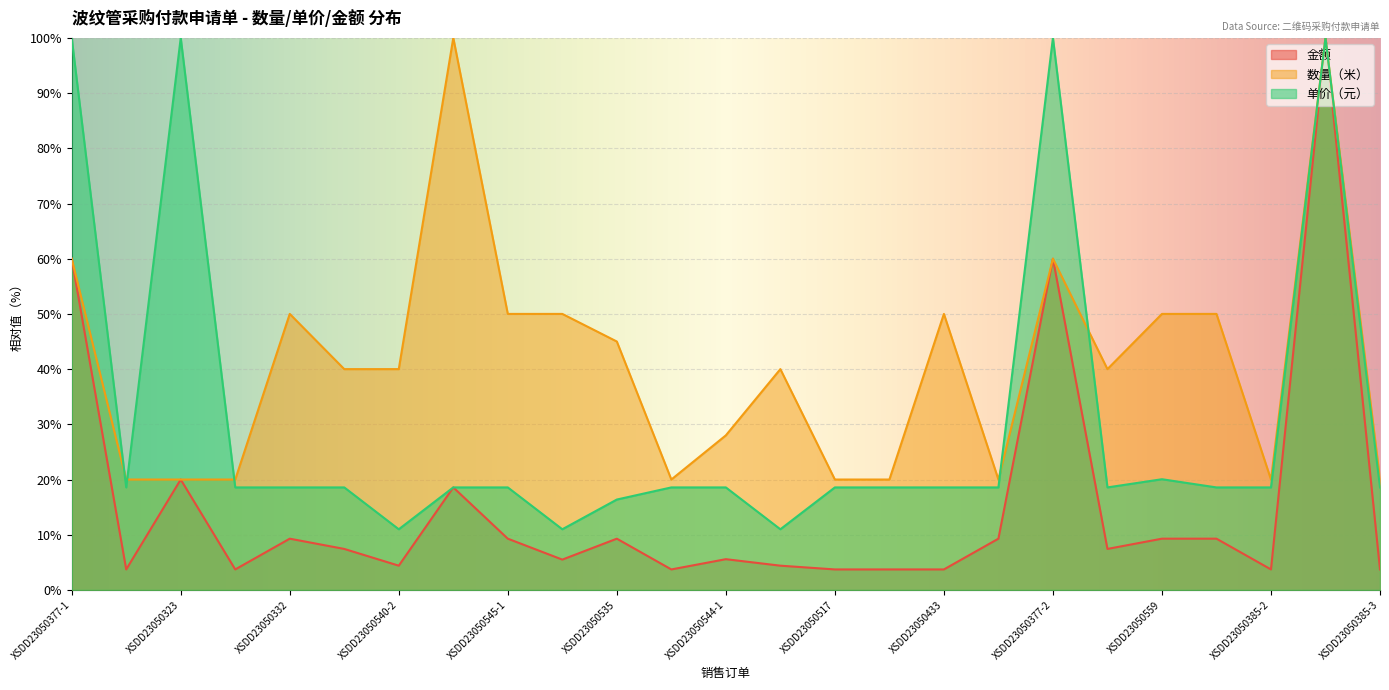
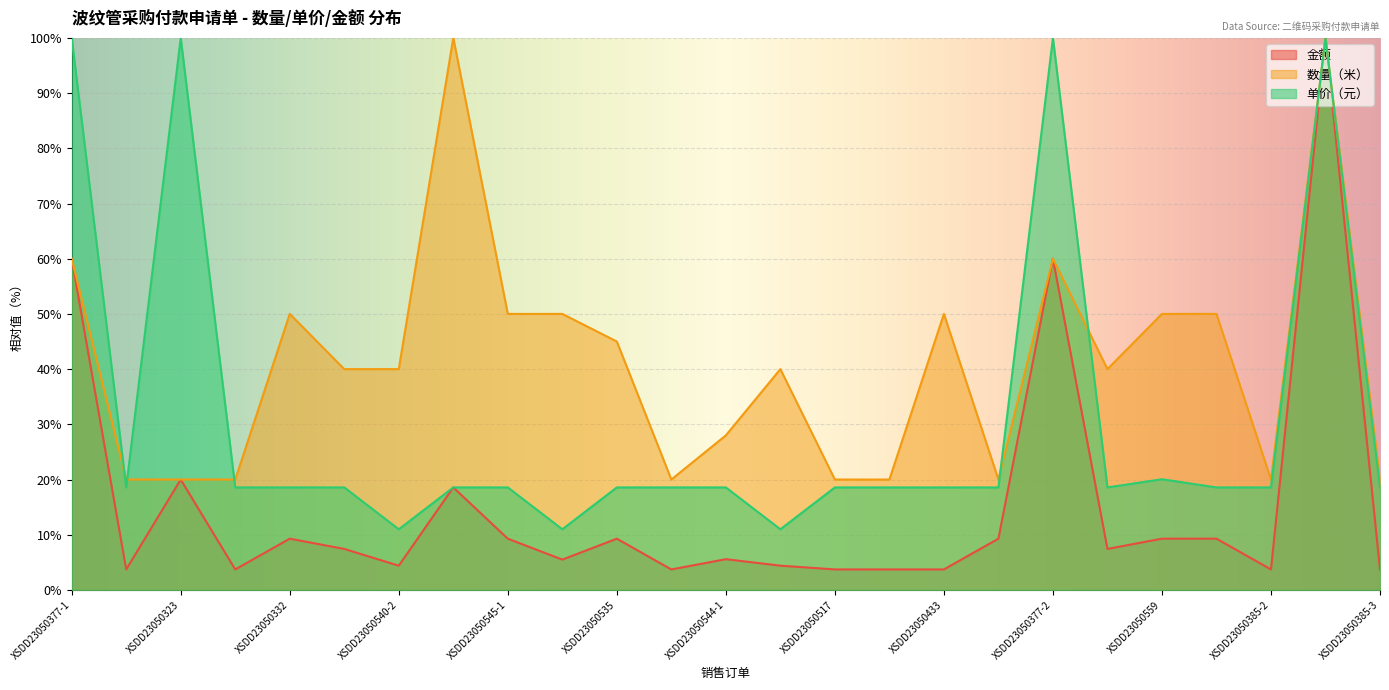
  {
    "金额": {
      "XSDD23050332": "9%",
      "XSDD23050540-2": "4%",
      "XSDD23050545-1": "9%",
      "XSDD23050535": "9%",
      "XSDD23050544-1": "6%",
      "XSDD23050517": "4%",
      "XSDD23050433": "4%",
      "XSDD23050559": "9%",
      "XSDD23050385-2": "4%",
      "XSDD23050385-3": "4%"
    },
    "数量（米）": {
      "XSDD23050332": "50%",
      "XSDD23050540-2": "40%",
      "XSDD23050545-1": "50%",
      "XSDD23050535": "45%",
      "XSDD23050544-1": "28%",
      "XSDD23050517": "20%",
      "XSDD23050433": "50%",
      "XSDD23050559": "50%",
      "XSDD23050385-2": "20%",
      "XSDD23050385-3": "20%"
    },
    "单价（元）": {
      "XSDD23050377-1": "100%",
      "XSDD23050323": "100%",
      "XSDD23050332": "19%",
      "XSDD23050540-2": "11%",
      "XSDD23050545-1": "19%",
-     "XSDD23050535": "16%",
+     "XSDD23050535": "19%",
      "XSDD23050544-1": "19%",
      "XSDD23050517": "19%",
      "XSDD23050433": "19%",
      "XSDD23050377-2": "100%",
      "XSDD23050559": "20%",
      "XSDD23050385-2": "19%",
      "XSDD23050385-3": "19%"
    }
  }
